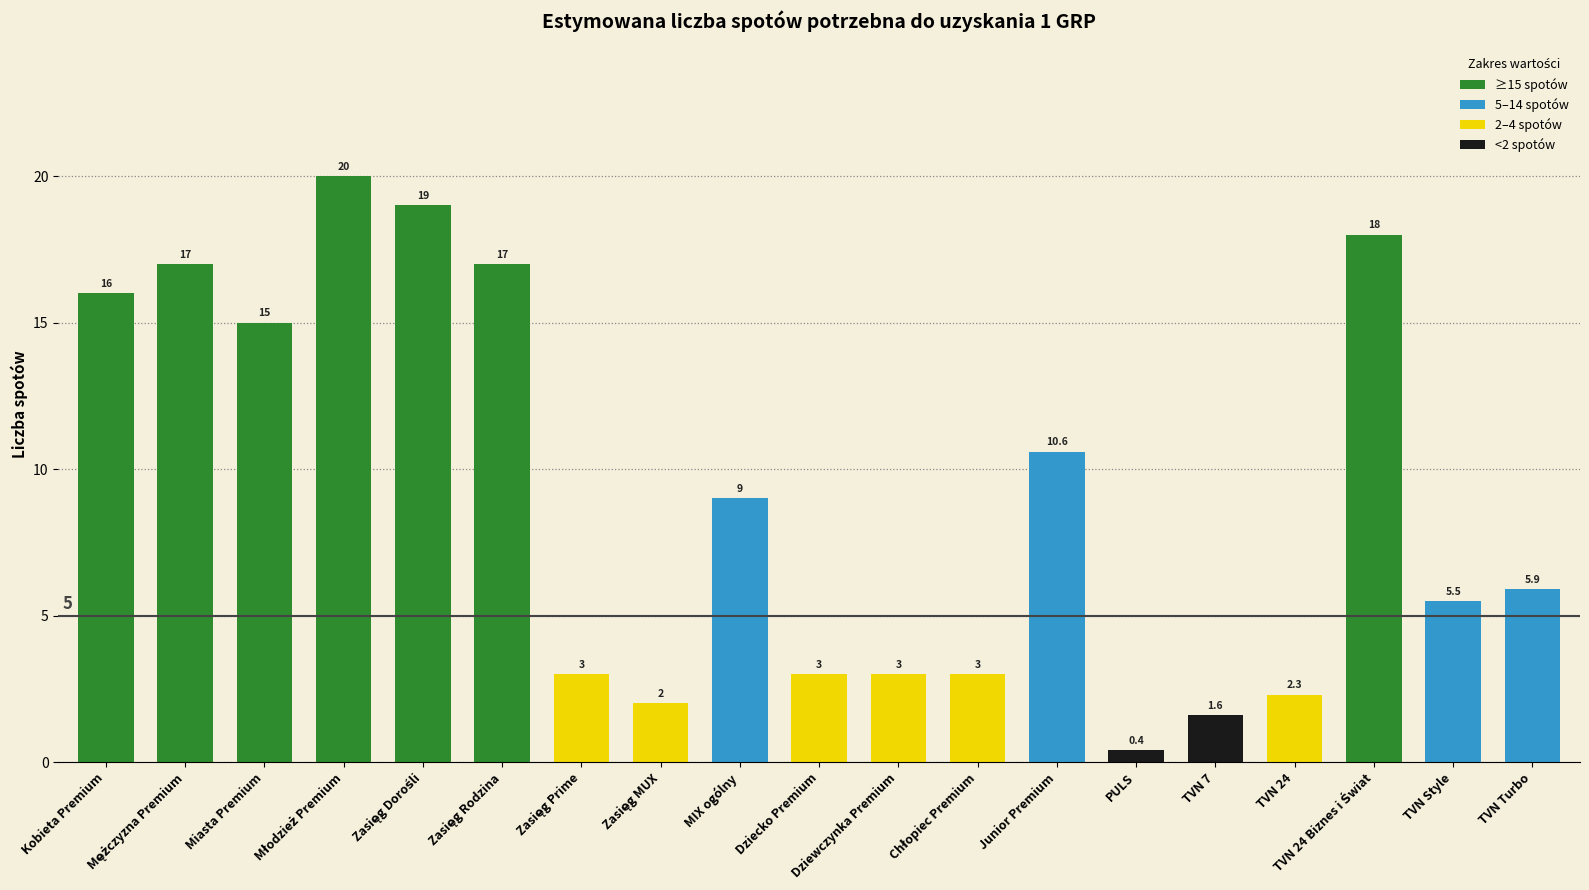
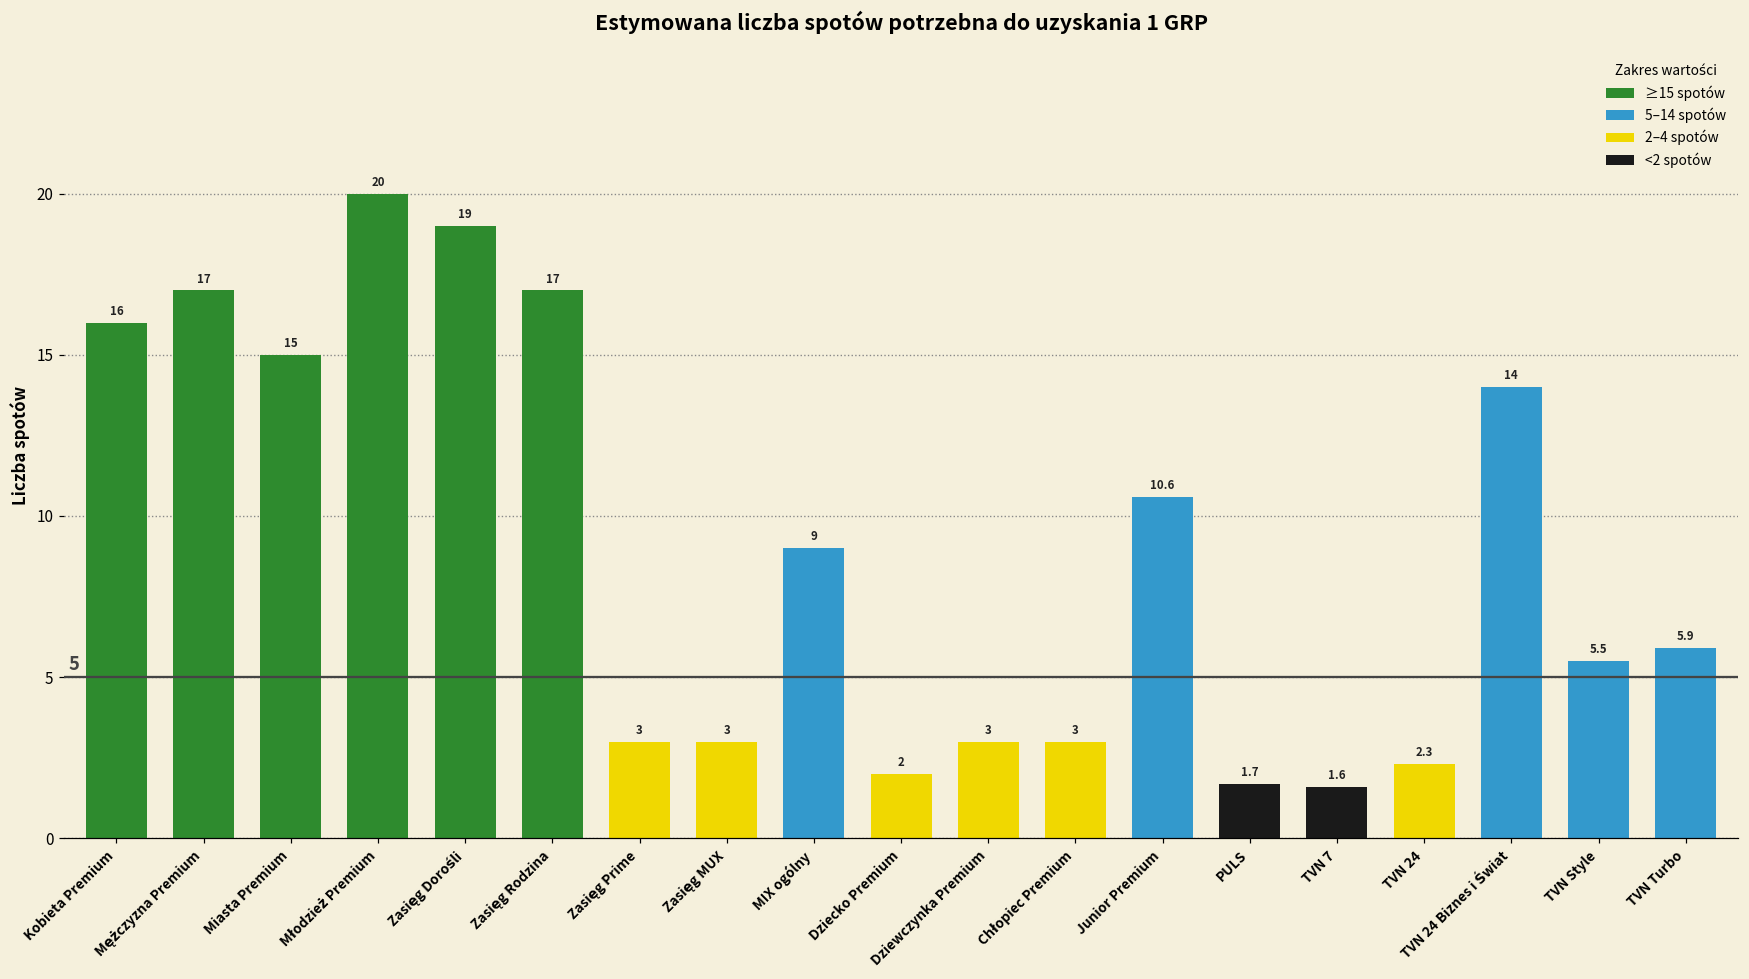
  {
    "Kobieta Premium": 16,
    "Mężczyzna Premium": 17,
    "Miasta Premium": 15,
    "Młodzież Premium": 20,
    "Zasięg Dorośli": 19,
    "Zasięg Rodzina": 17,
    "Zasięg Prime": 3,
-   "Zasięg MUX": 2,
+   "Zasięg MUX": 3,
    "MIX ogólny": 9,
-   "Dziecko Premium": 3,
+   "Dziecko Premium": 2,
    "Dziewczynka Premium": 3,
    "Chłopiec Premium": 3,
    "Junior Premium": 10.6,
-   "PULS": 0.4,
+   "PULS": 1.7,
    "TVN 7": 1.6,
    "TVN 24": 2.3,
-   "TVN 24 Biznes i Świat": 18,
+   "TVN 24 Biznes i Świat": 14,
    "TVN Style": 5.5,
    "TVN Turbo": 5.9
  }
